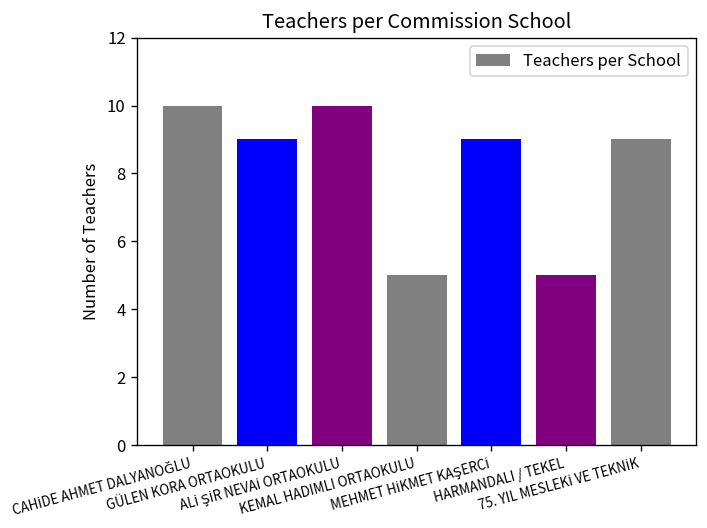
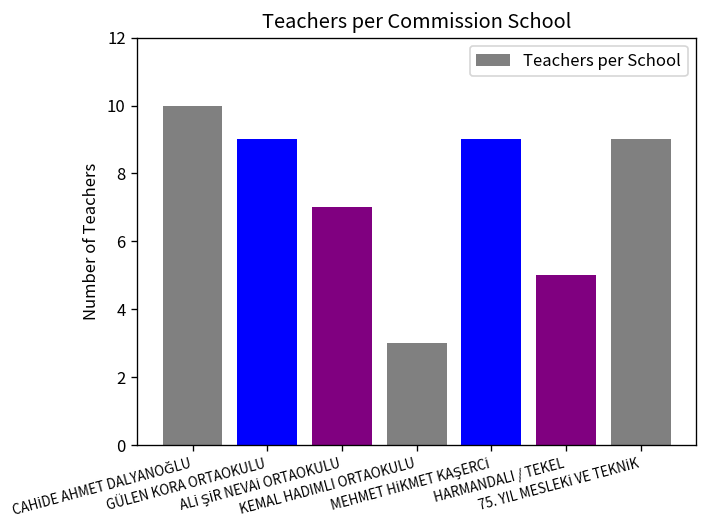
  {
    "CAHİDE AHMET DALYANOĞLU": 10,
    "GÜLEN KORA ORTAOKULU": 9,
-   "ALİ ŞİR NEVAİ ORTAOKULU": 10,
-   "KEMAL HADIMLI ORTAOKULU": 5,
+   "ALİ ŞİR NEVAİ ORTAOKULU": 7,
+   "KEMAL HADIMLI ORTAOKULU": 3,
    "MEHMET HİKMET KAŞERCİ": 9,
    "HARMANDALI / TEKEL": 5,
    "75. YIL MESLEKİ VE TEKNİK": 9
  }
